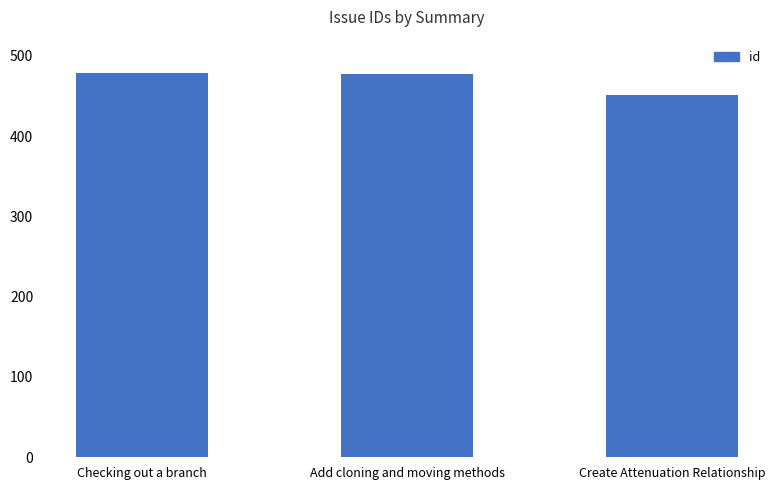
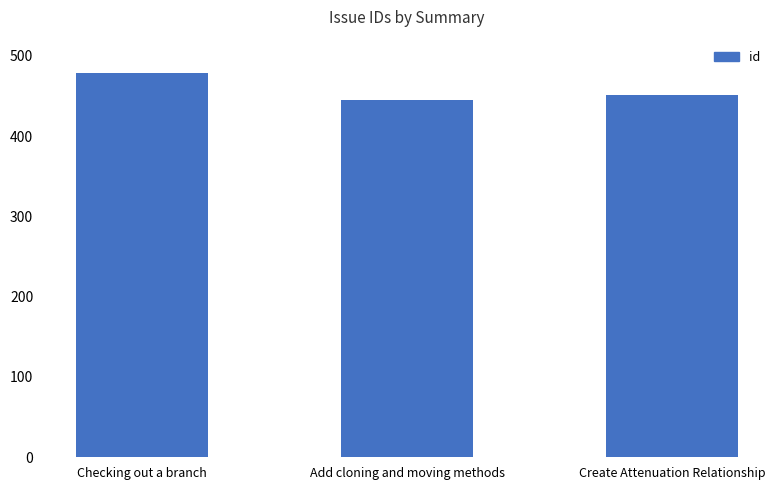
  {
    "Checking out a branch": 480,
-   "Add cloning and moving methods": 480,
+   "Add cloning and moving methods": 450,
    "Create Attenuation Relationship": 450
  }
